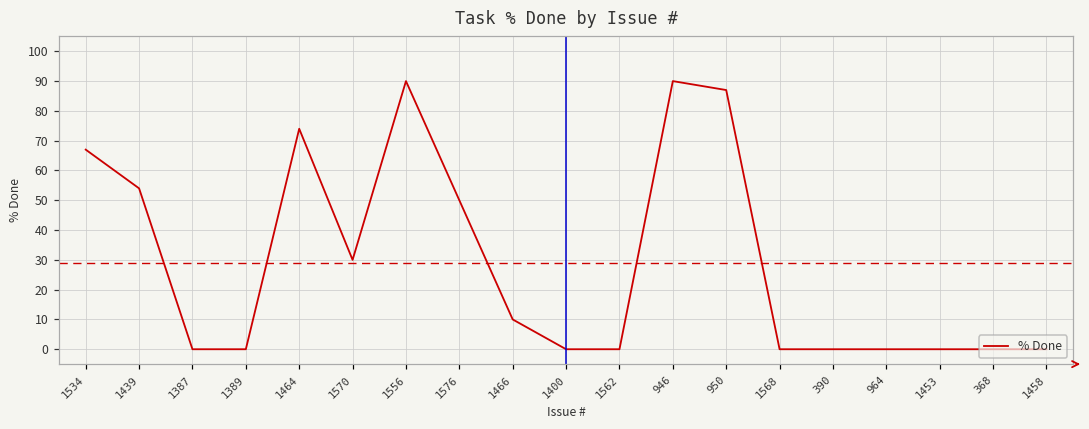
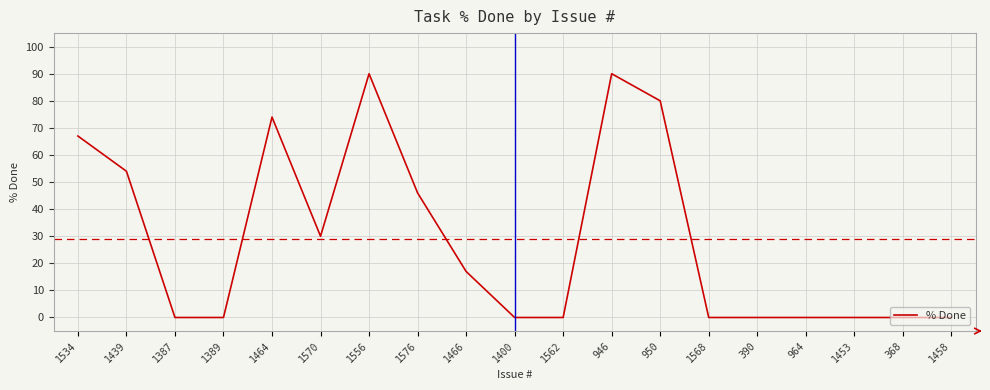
  {
    "1534": 67,
    "1439": 54,
    "1387": 0,
    "1389": 0,
    "1464": 74,
    "1570": 30,
    "1556": 90,
-   "1576": 50,
-   "1466": 10,
+   "1576": 46,
+   "1466": 17,
    "1400": 0,
    "1562": 0,
    "946": 90,
-   "950": 87,
+   "950": 80,
    "1568": 0,
    "390": 0,
    "964": 0,
    "1453": 0
  }
